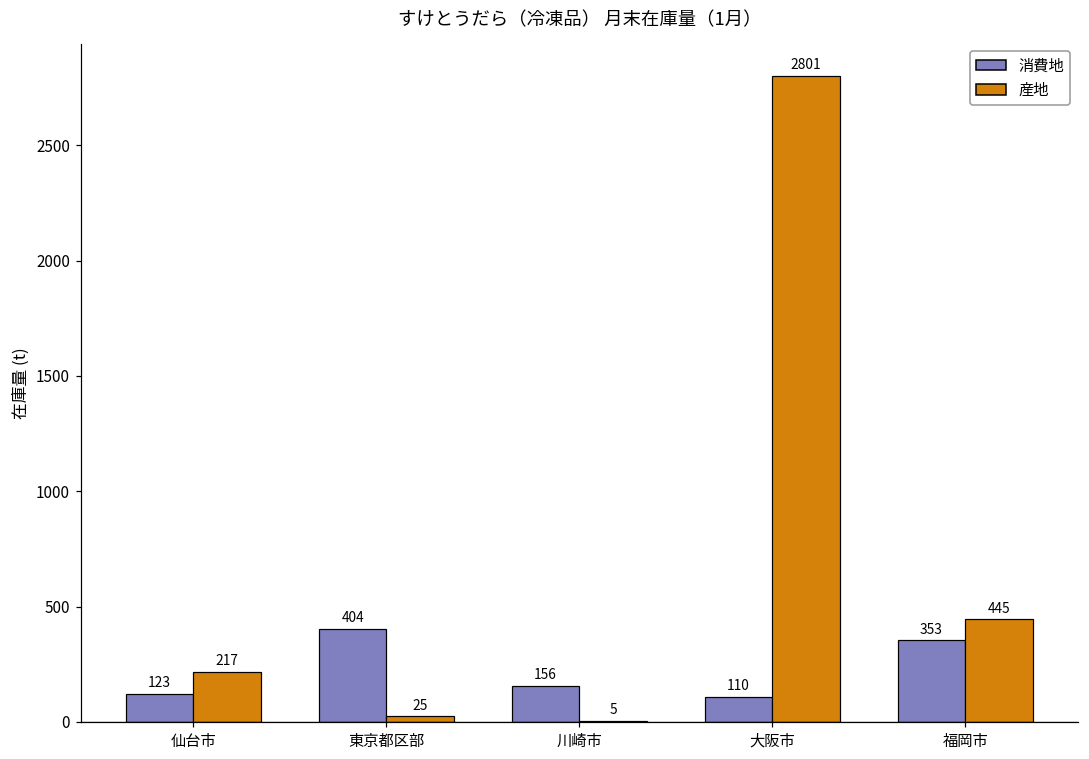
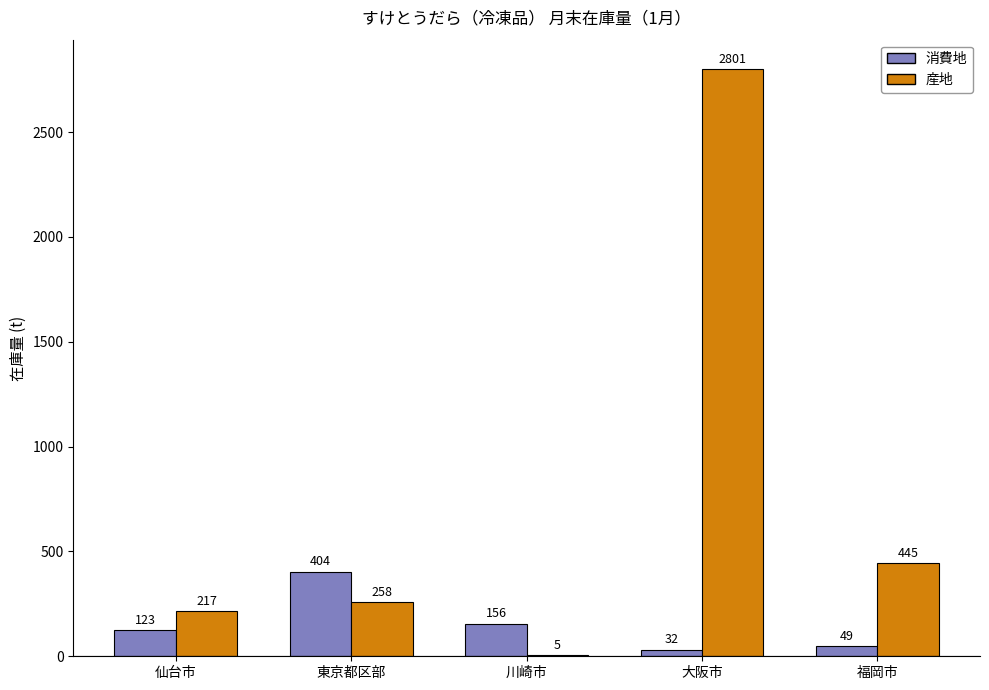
  {
    "消費地": {
      "仙台市": 123,
      "東京都区部": 404,
      "川崎市": 156,
-     "大阪市": 110,
-     "福岡市": 353
+     "大阪市": 32,
+     "福岡市": 49
    },
    "産地": {
      "仙台市": 217,
-     "東京都区部": 25,
+     "東京都区部": 258,
      "川崎市": 5,
      "大阪市": 2801,
      "福岡市": 445
    }
  }
